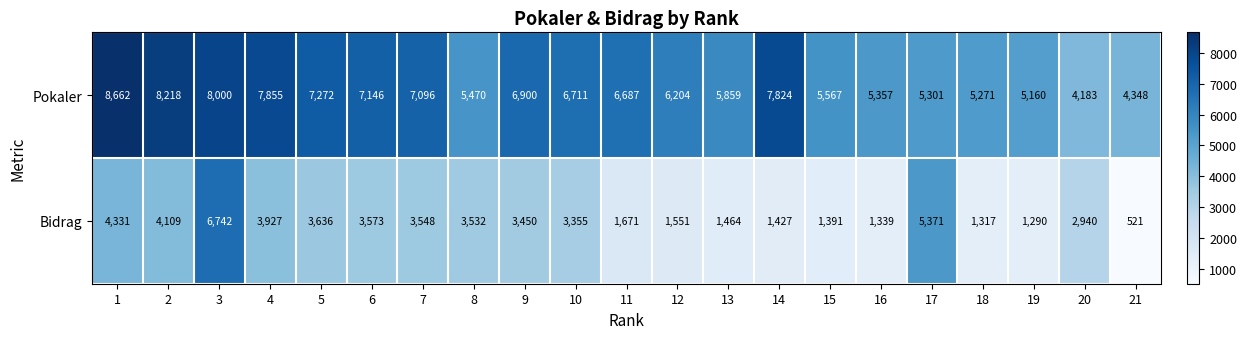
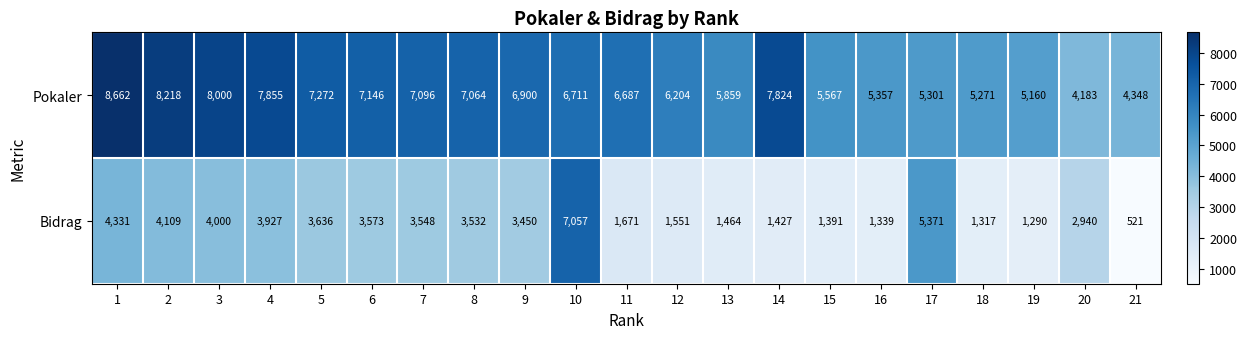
  {
    "Pokaler": {
      "1": "8,662",
      "2": "8,218",
      "3": "8,000",
      "4": "7,855",
      "5": "7,272",
      "6": "7,146",
      "7": "7,096",
-     "8": "5,470",
+     "8": "7,064",
      "9": "6,900",
      "10": "6,711",
      "11": "6,687",
      "12": "6,204",
      "13": "5,859",
      "14": "7,824",
      "15": "5,567",
      "16": "5,357",
      "17": "5,301",
      "18": "5,271",
      "19": "5,160",
      "20": "4,183",
      "21": "4,348"
    },
    "Bidrag": {
      "1": "4,331",
      "2": "4,109",
-     "3": "6,742",
+     "3": "4,000",
      "4": "3,927",
      "5": "3,636",
      "6": "3,573",
      "7": "3,548",
      "8": "3,532",
      "9": "3,450",
-     "10": "3,355",
+     "10": "7,057",
      "11": "1,671",
      "12": "1,551",
      "13": "1,464",
      "14": "1,427",
      "15": "1,391",
      "16": "1,339",
      "17": "5,371",
      "18": "1,317",
      "19": "1,290",
      "20": "2,940",
      "21": "521"
    }
  }
